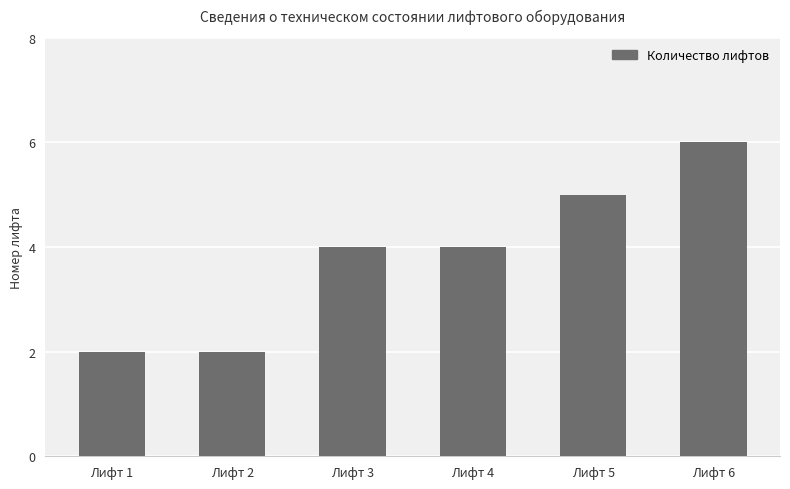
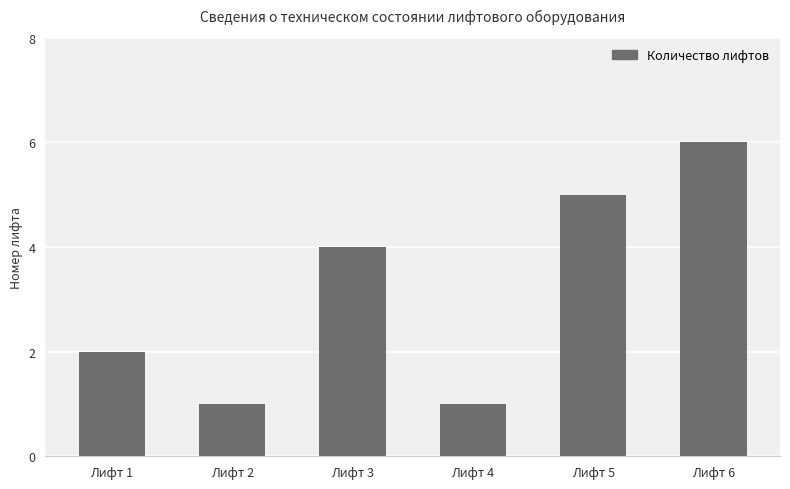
  {
    "Лифт 1": 2,
-   "Лифт 2": 2,
+   "Лифт 2": 1,
    "Лифт 3": 4,
-   "Лифт 4": 4,
+   "Лифт 4": 1,
    "Лифт 5": 5,
    "Лифт 6": 6
  }
